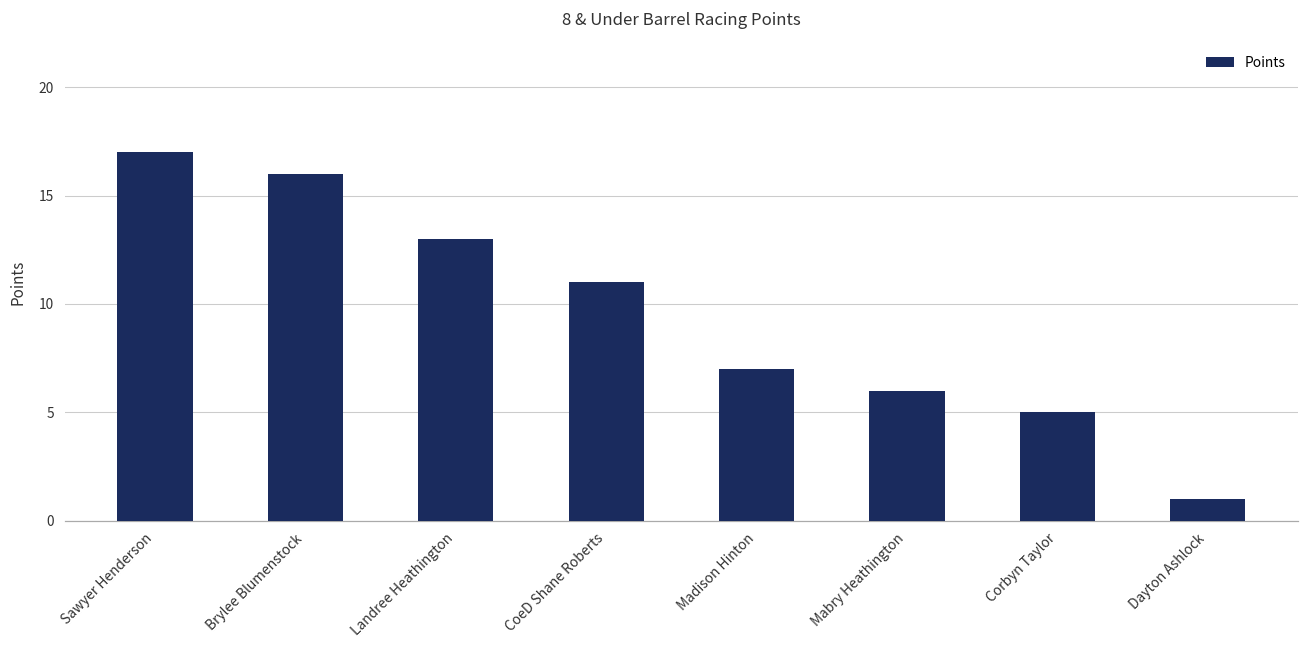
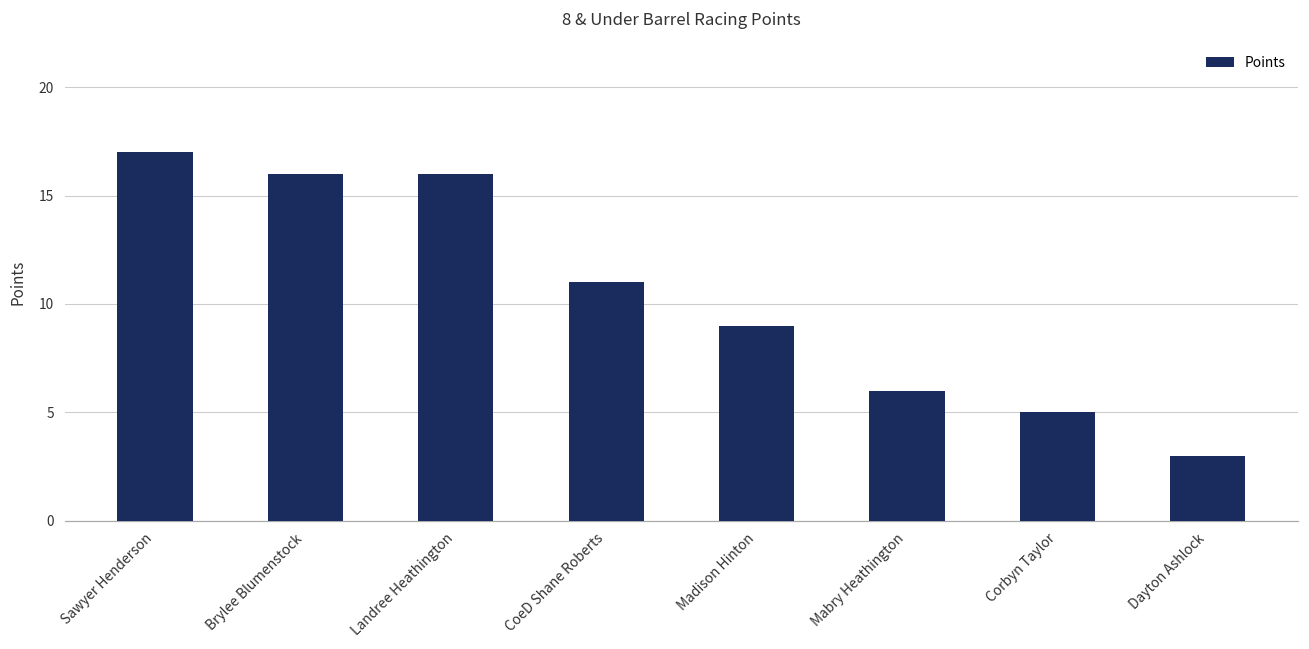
  {
    "Sawyer Henderson": 17,
    "Brylee Blumenstock": 16,
-   "Landree Heathington": 13,
+   "Landree Heathington": 16,
    "CoeD Shane Roberts": 11,
-   "Madison Hinton": 7,
+   "Madison Hinton": 9,
    "Mabry Heathington": 6,
    "Corbyn Taylor": 5,
-   "Dayton Ashlock": 1
+   "Dayton Ashlock": 3
  }
